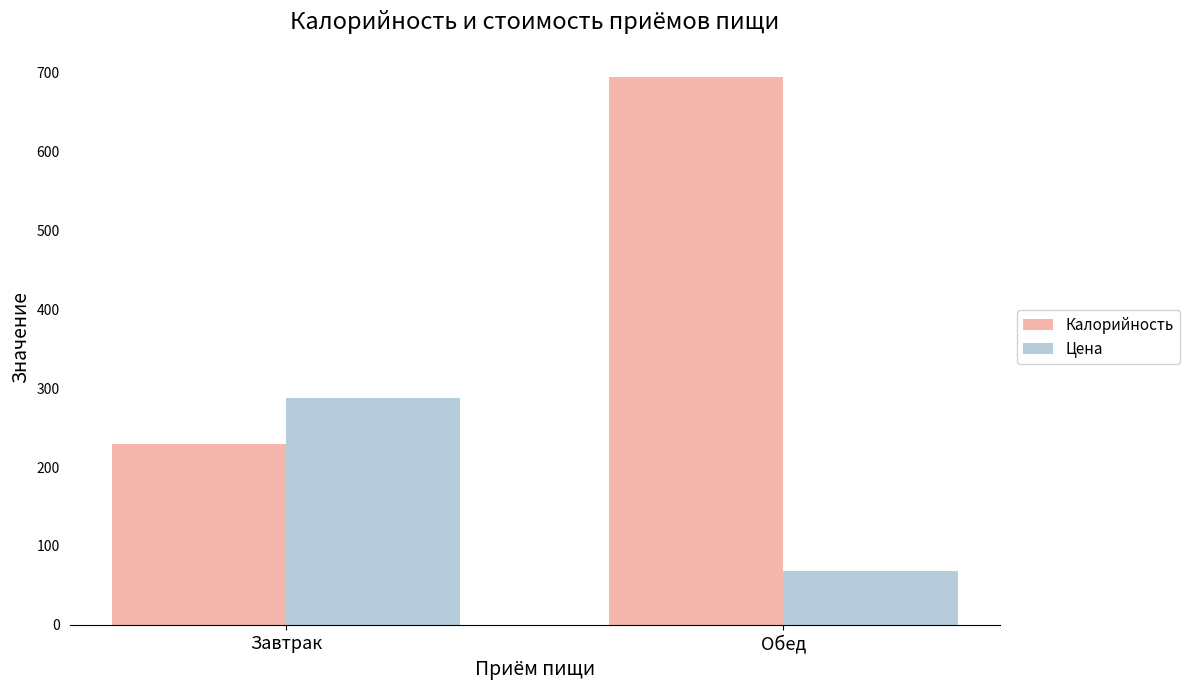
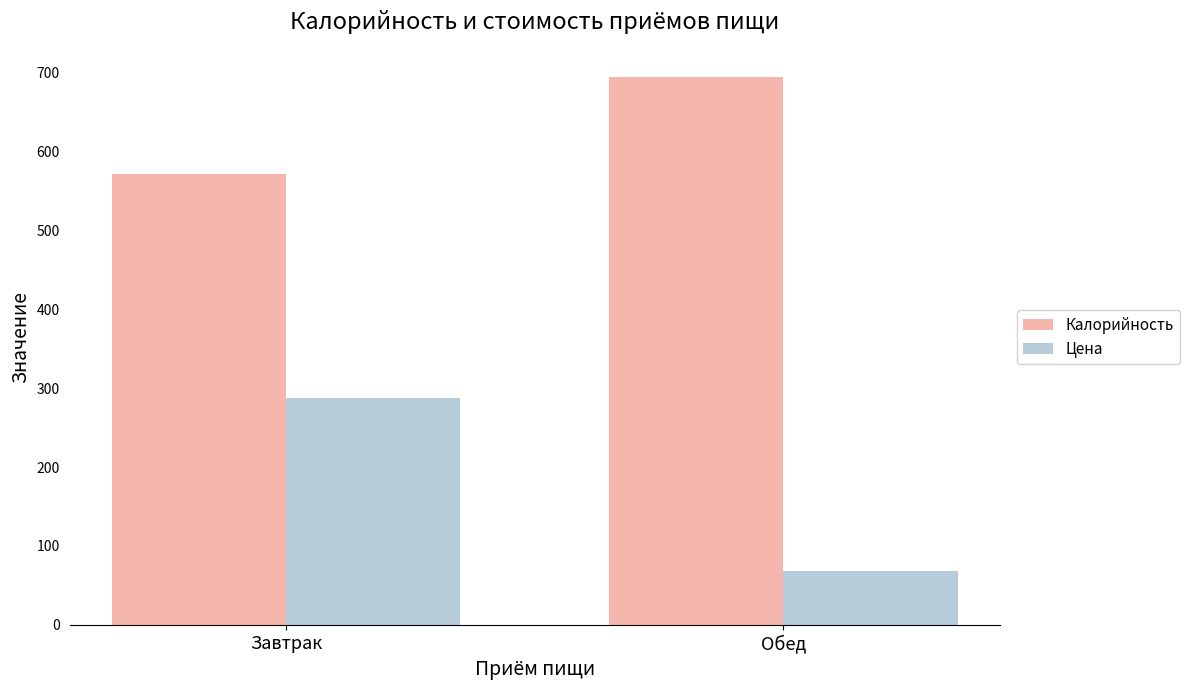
  {
    "Калорийность": {
-     "Завтрак": 230,
+     "Завтрак": 570,
      "Обед": 690
    },
    "Цена": {
      "Завтрак": 290,
      "Обед": 70
    }
  }
